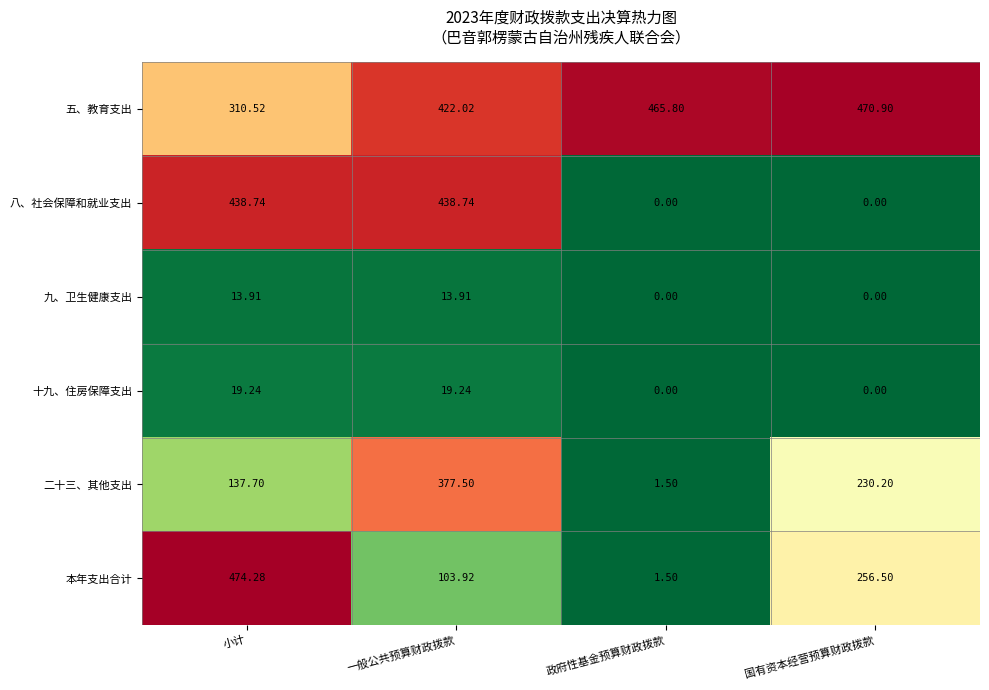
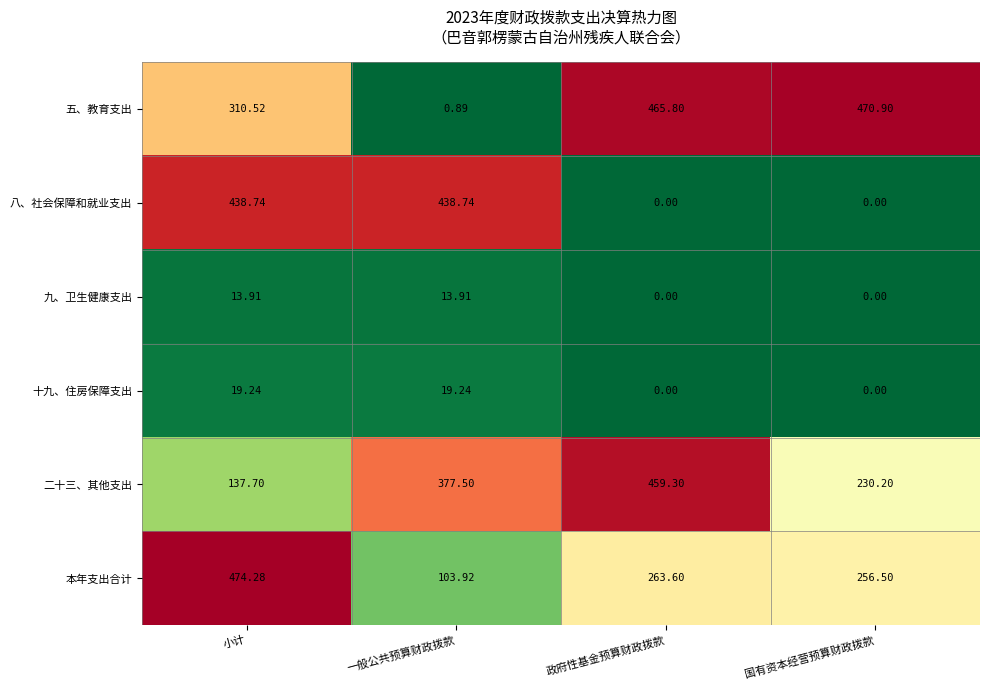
  {
    "五、教育支出": {
      "小计": 310.52,
-     "一般公共预算财政拨款": 422.02,
+     "一般公共预算财政拨款": 0.89,
      "政府性基金预算财政拨款": 465.80,
      "国有资本经营预算财政拨款": 470.90
    },
    "八、社会保障和就业支出": {
      "小计": 438.74,
      "一般公共预算财政拨款": 438.74,
      "政府性基金预算财政拨款": 0.00,
      "国有资本经营预算财政拨款": 0.00
    },
    "九、卫生健康支出": {
      "小计": 13.91,
      "一般公共预算财政拨款": 13.91,
      "政府性基金预算财政拨款": 0.00,
      "国有资本经营预算财政拨款": 0.00
    },
    "十九、住房保障支出": {
      "小计": 19.24,
      "一般公共预算财政拨款": 19.24,
      "政府性基金预算财政拨款": 0.00,
      "国有资本经营预算财政拨款": 0.00
    },
    "二十三、其他支出": {
      "小计": 137.70,
      "一般公共预算财政拨款": 377.50,
-     "政府性基金预算财政拨款": 1.50,
+     "政府性基金预算财政拨款": 459.30,
      "国有资本经营预算财政拨款": 230.20
    },
    "本年支出合计": {
      "小计": 474.28,
      "一般公共预算财政拨款": 103.92,
-     "政府性基金预算财政拨款": 1.50,
+     "政府性基金预算财政拨款": 263.60,
      "国有资本经营预算财政拨款": 256.50
    }
  }
